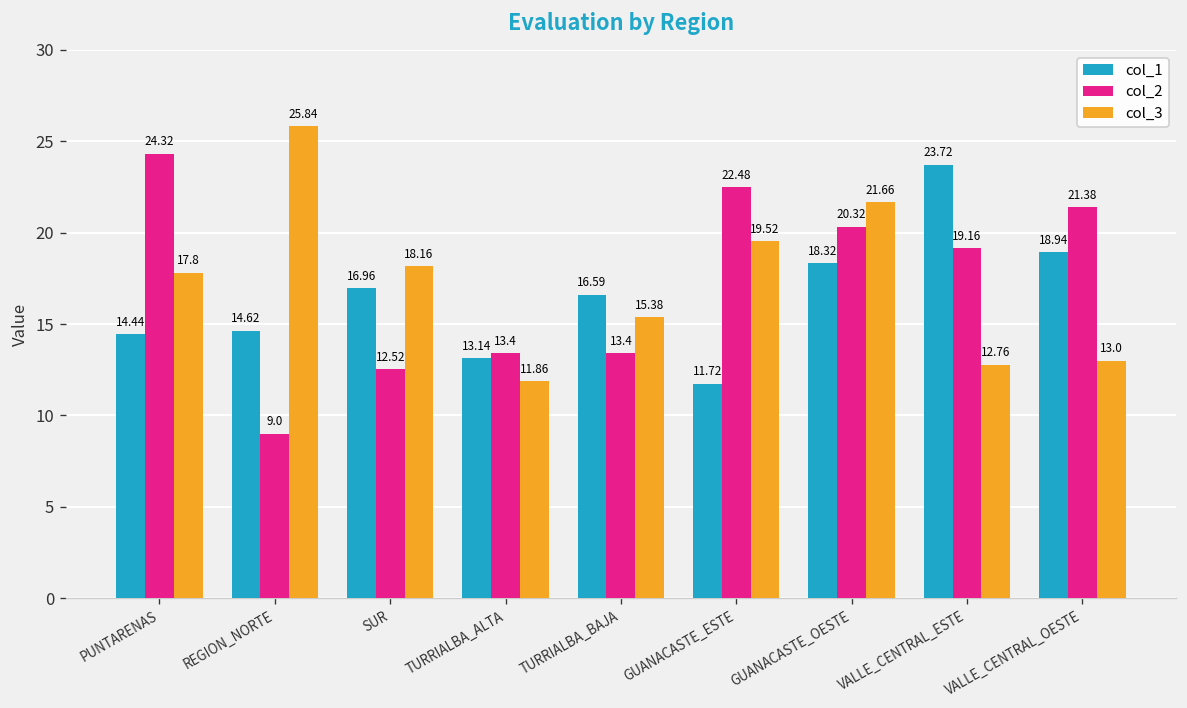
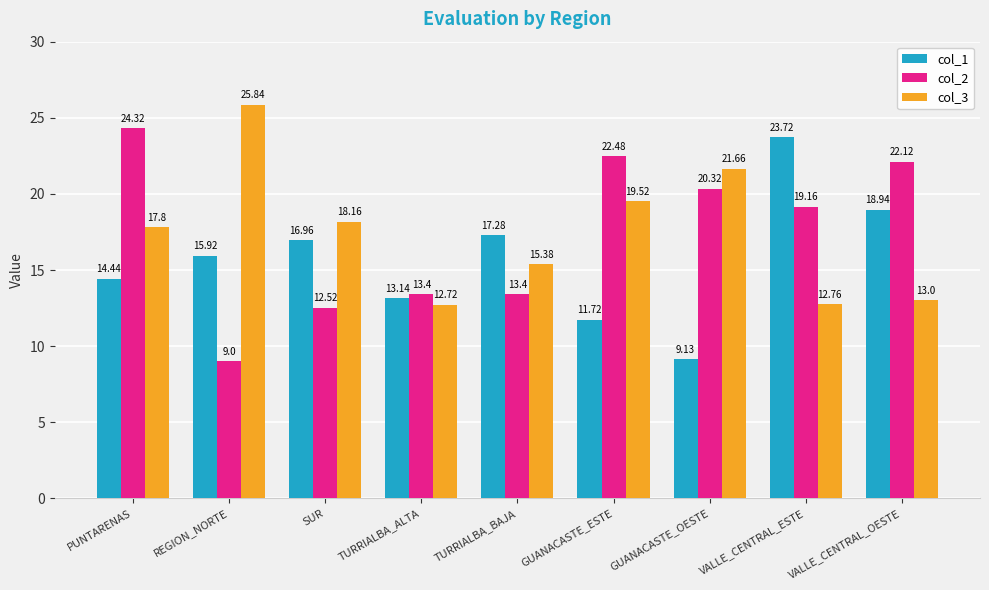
  {
    "col_1": {
      "PUNTARENAS": 14.44,
-     "REGION_NORTE": 14.62,
+     "REGION_NORTE": 15.92,
      "SUR": 16.96,
      "TURRIALBA_ALTA": 13.14,
-     "TURRIALBA_BAJA": 16.59,
+     "TURRIALBA_BAJA": 17.28,
      "GUANACASTE_ESTE": 11.72,
-     "GUANACASTE_OESTE": 18.32,
+     "GUANACASTE_OESTE": 9.13,
      "VALLE_CENTRAL_ESTE": 23.72,
      "VALLE_CENTRAL_OESTE": 18.94
    },
    "col_2": {
      "PUNTARENAS": 24.32,
      "REGION_NORTE": 9.0,
      "SUR": 12.52,
      "TURRIALBA_ALTA": 13.4,
      "TURRIALBA_BAJA": 13.4,
      "GUANACASTE_ESTE": 22.48,
      "GUANACASTE_OESTE": 20.32,
      "VALLE_CENTRAL_ESTE": 19.16,
-     "VALLE_CENTRAL_OESTE": 21.38
+     "VALLE_CENTRAL_OESTE": 22.12
    },
    "col_3": {
      "PUNTARENAS": 17.8,
      "REGION_NORTE": 25.84,
      "SUR": 18.16,
-     "TURRIALBA_ALTA": 11.86,
+     "TURRIALBA_ALTA": 12.72,
      "TURRIALBA_BAJA": 15.38,
      "GUANACASTE_ESTE": 19.52,
      "GUANACASTE_OESTE": 21.66,
      "VALLE_CENTRAL_ESTE": 12.76,
      "VALLE_CENTRAL_OESTE": 13.0
    }
  }
